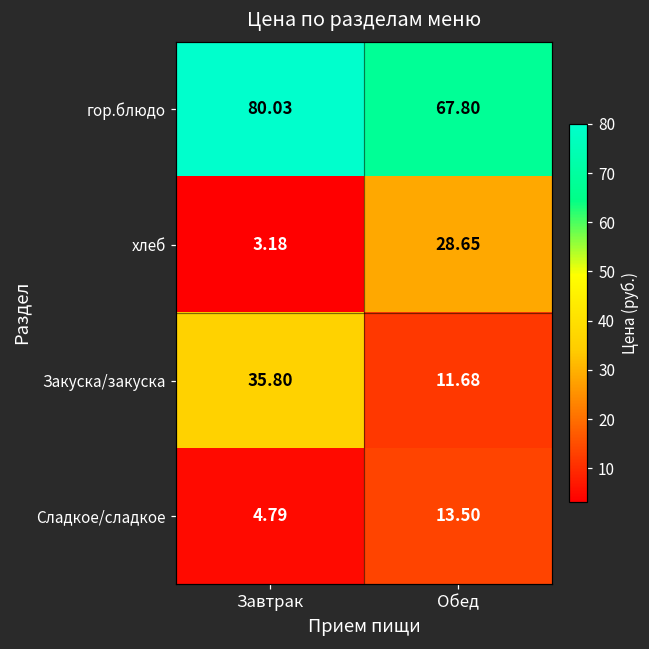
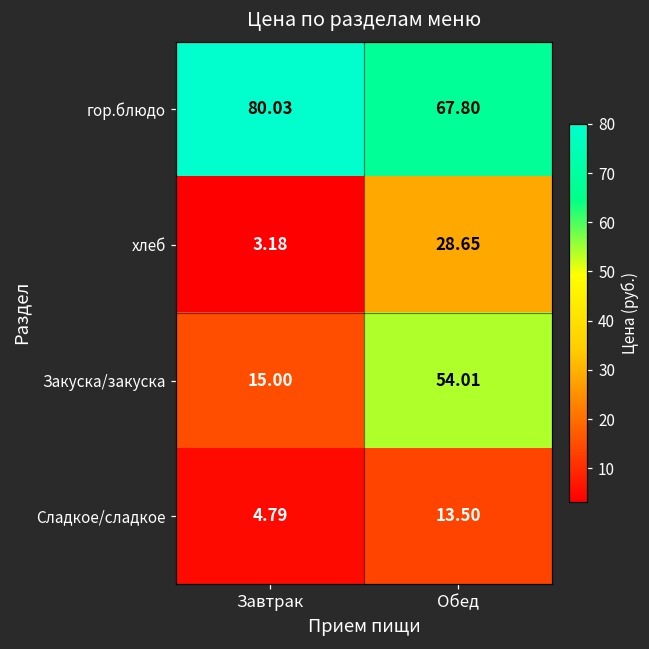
  {
    "гор.блюдо": {
      "Завтрак": 80.03,
      "Обед": 67.80
    },
    "хлеб": {
      "Завтрак": 3.18,
      "Обед": 28.65
    },
    "Закуска/закуска": {
-     "Завтрак": 35.80,
-     "Обед": 11.68
+     "Завтрак": 15.00,
+     "Обед": 54.01
    },
    "Сладкое/сладкое": {
      "Завтрак": 4.79,
      "Обед": 13.50
    }
  }
